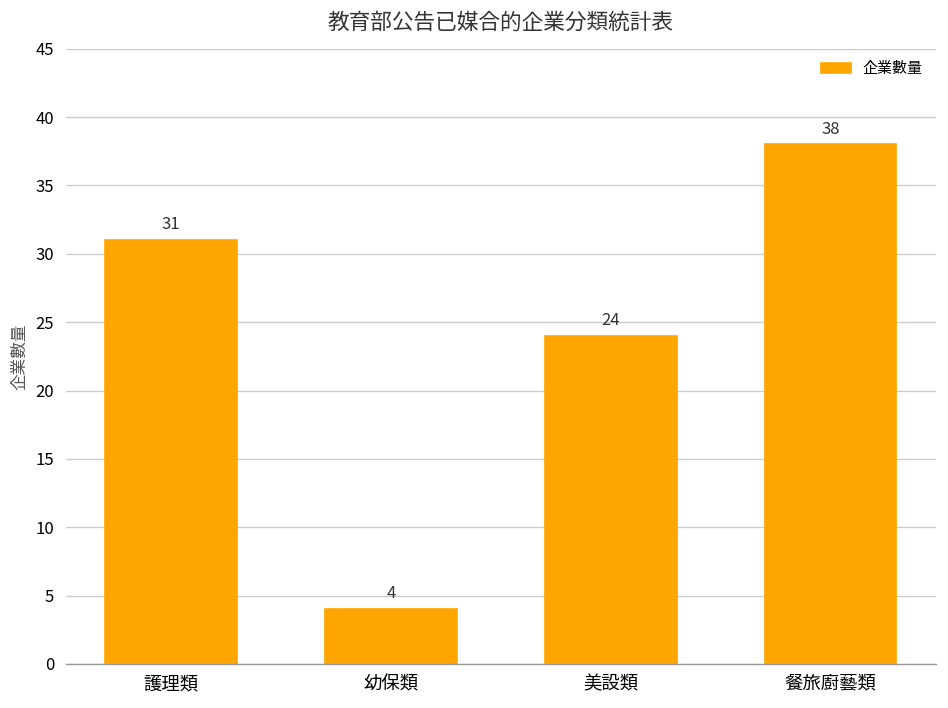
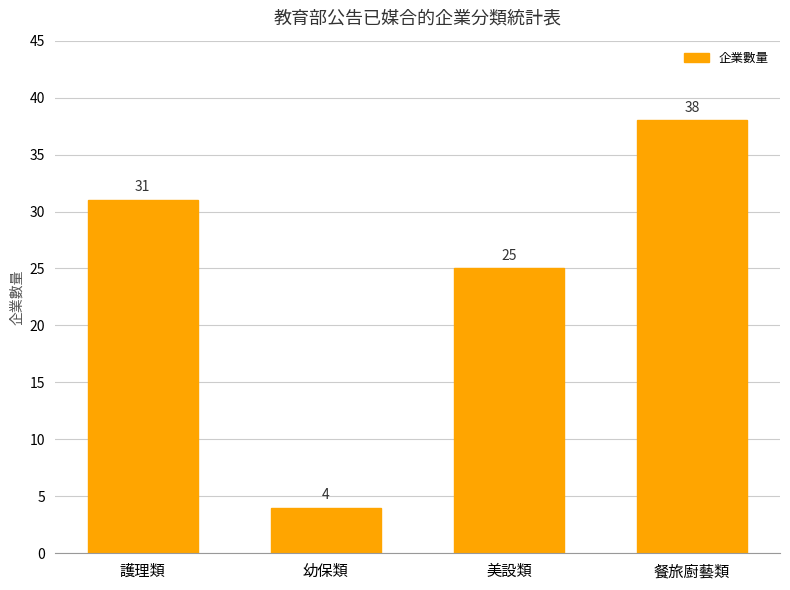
  {
    "護理類": 31,
    "幼保類": 4,
-   "美設類": 24,
+   "美設類": 25,
    "餐旅廚藝類": 38
  }
